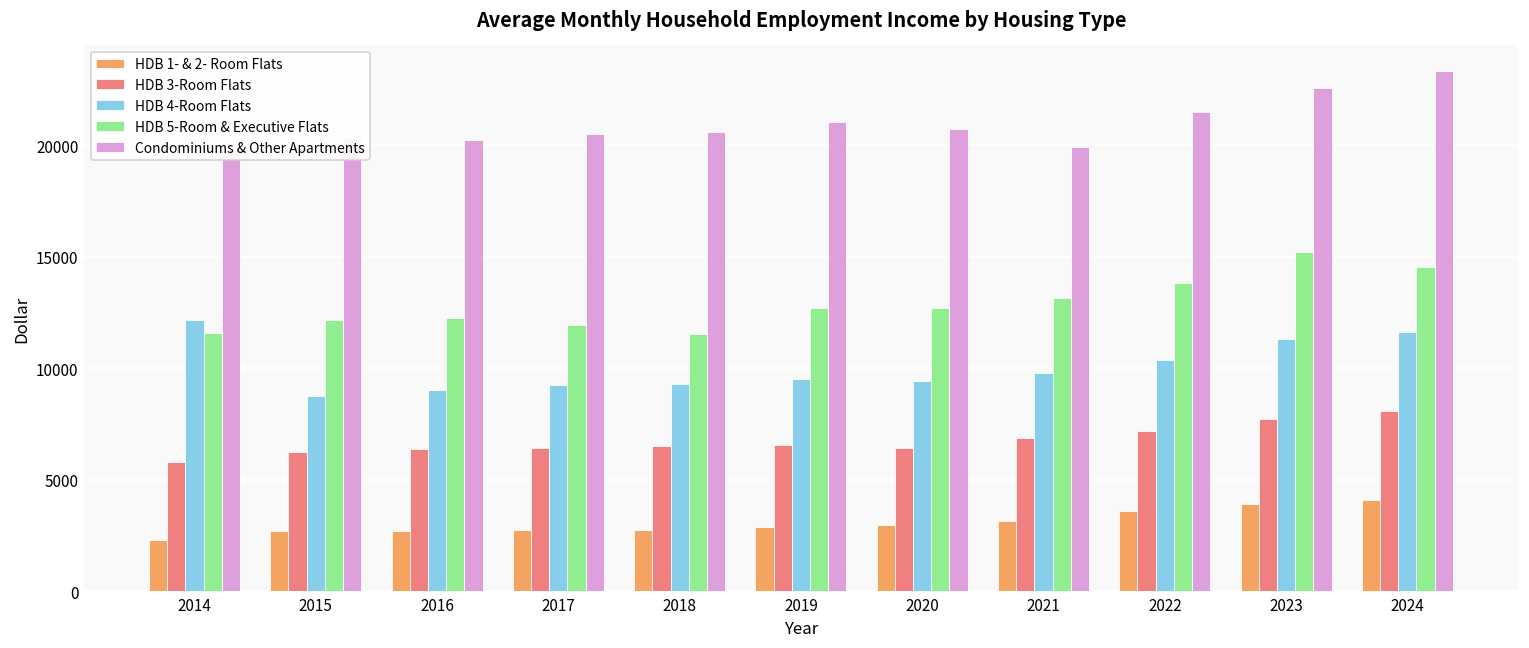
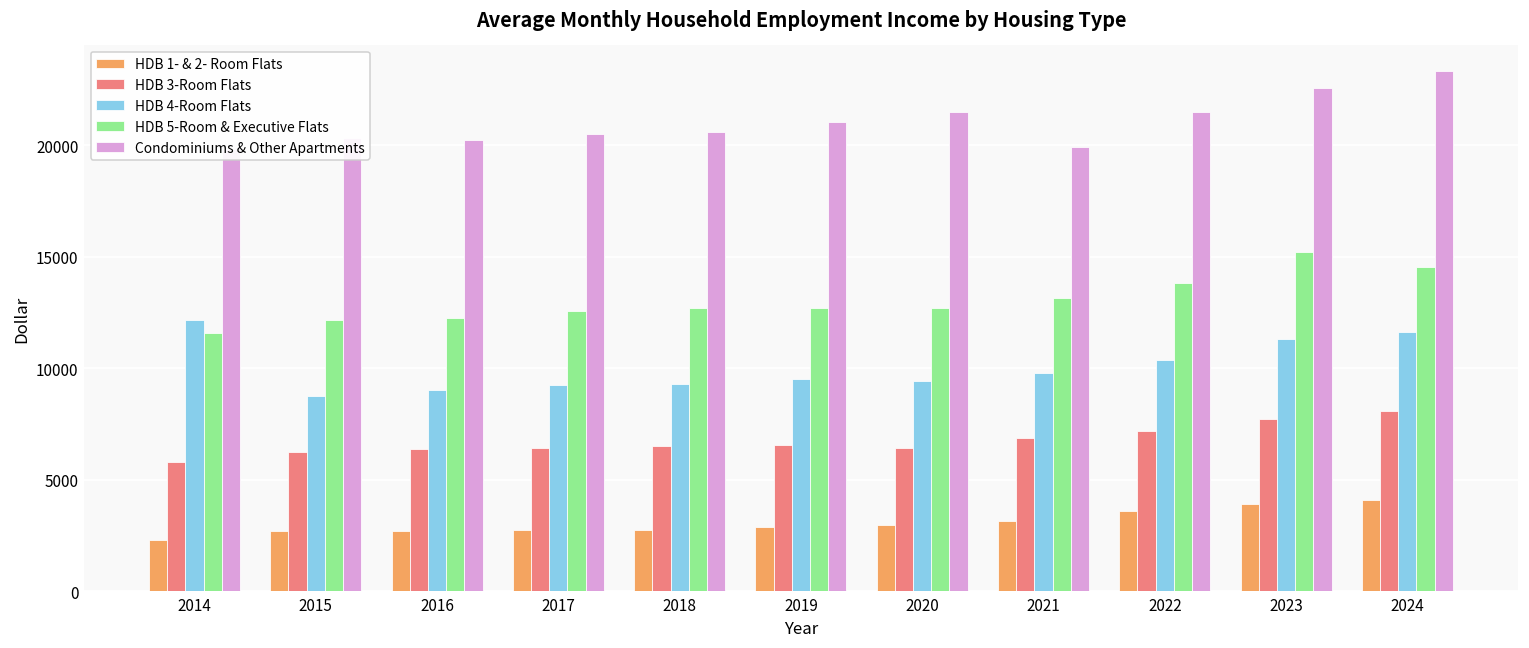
  {
    "HDB 4-Room Flats": {
      "2014": 12200,
      "2015": 8800,
      "2016": 9000,
      "2017": 9300,
      "2018": 9300,
      "2019": 9500,
      "2020": 9400,
      "2021": 9800,
      "2022": 10400,
      "2023": 11300,
      "2024": 11700
    },
    "HDB 5-Room & Executive Flats": {
      "2014": 11600,
      "2015": 12200,
      "2016": 12300,
-     "2017": 11900,
-     "2018": 11500,
+     "2017": 12600,
+     "2018": 12700,
      "2019": 12700,
      "2020": 12700,
      "2021": 13100,
      "2022": 13800,
      "2023": 15200,
      "2024": 14500
    },
    "Condominiums & Other Apartments": {
      "2016": 20200,
      "2017": 20500,
      "2018": 20600,
      "2019": 21000,
-     "2020": 20700,
+     "2020": 21500,
      "2021": 19900,
      "2022": 21500,
      "2023": 22600,
      "2024": 23300
    }
  }
